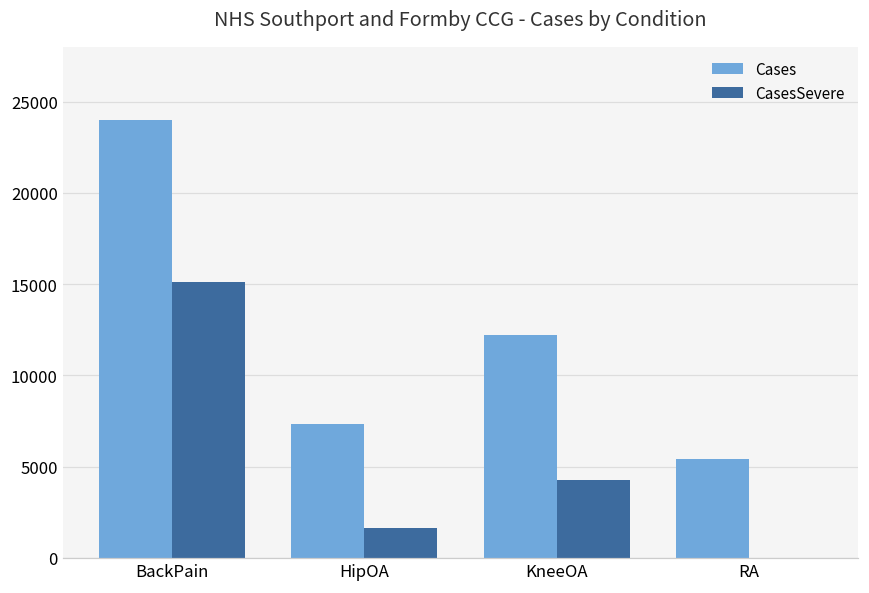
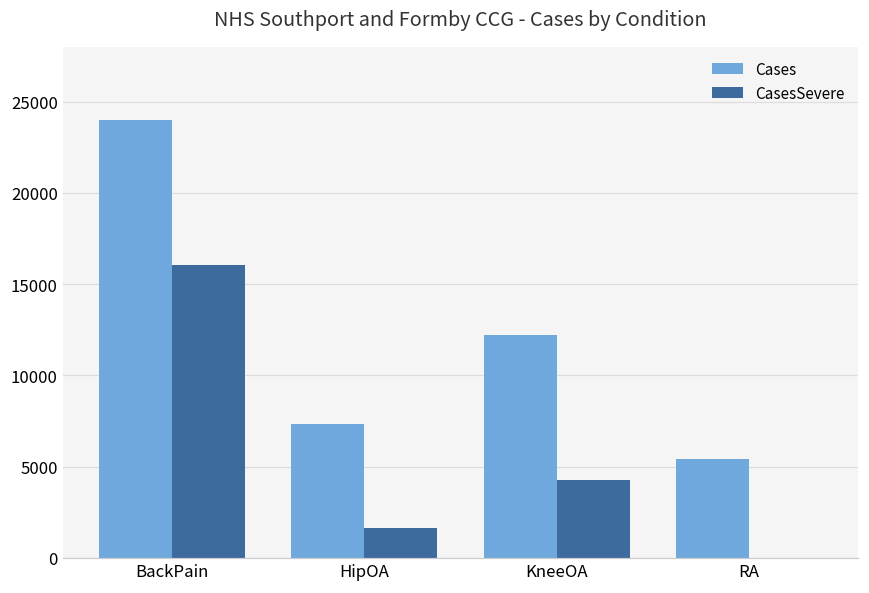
  {
    "Cases": {
      "BackPain": 24000,
      "HipOA": 7400,
      "KneeOA": 12200,
      "RA": 5400
    },
    "CasesSevere": {
-     "BackPain": 15100,
+     "BackPain": 16100,
      "HipOA": 1600,
      "KneeOA": 4300,
      "RA": 0
    }
  }
